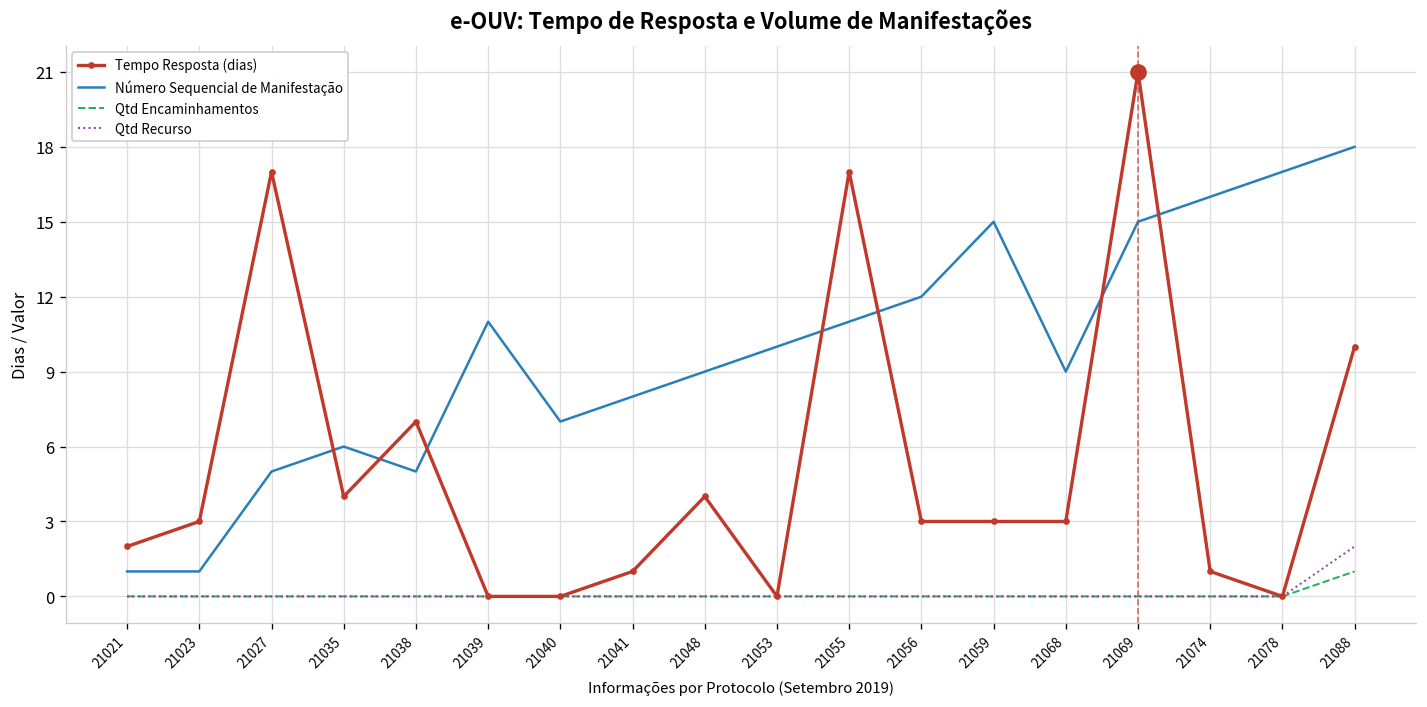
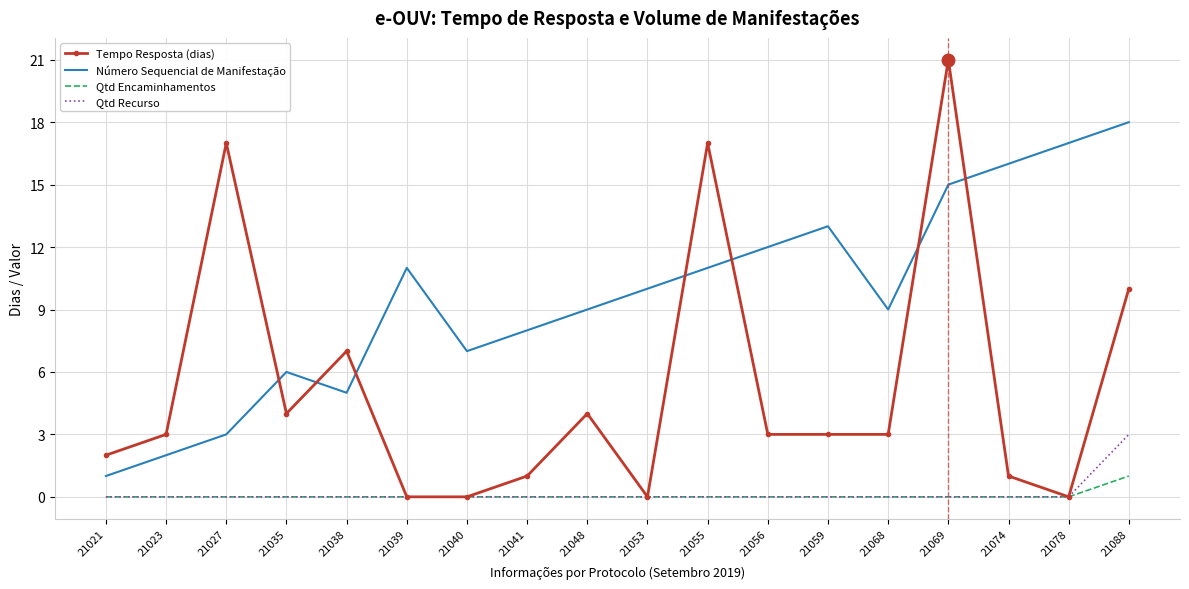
  {
    "Número Sequencial de Manifestação": {
      "21021": 1,
-     "21023": 1,
-     "21027": 5,
+     "21023": 2,
+     "21027": 3,
      "21035": 6,
      "21038": 5,
      "21039": 11,
      "21040": 7,
      "21041": 8,
      "21048": 9,
      "21053": 10,
      "21055": 11,
      "21056": 12,
-     "21059": 15,
+     "21059": 13,
      "21068": 9,
      "21069": 15,
      "21074": 16,
      "21078": 17,
      "21088": 18
    },
    "Qtd Encaminhamentos": {
      "21088": 1
    },
    "Qtd Recurso": {
-     "21088": 2
+     "21088": 3
    }
  }
